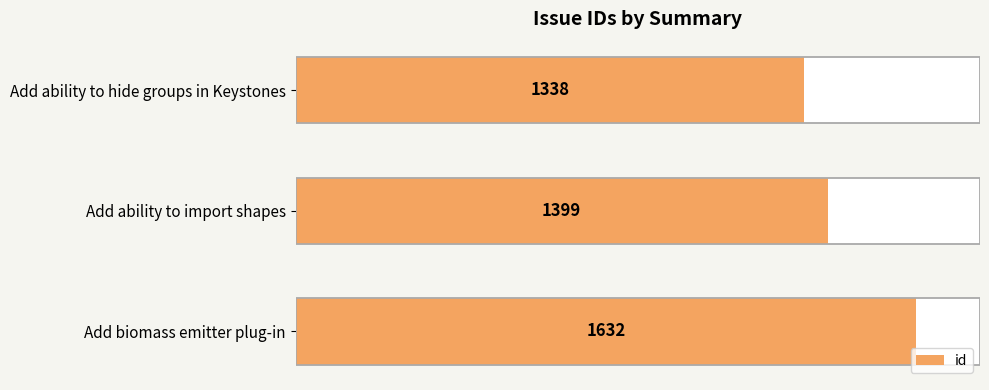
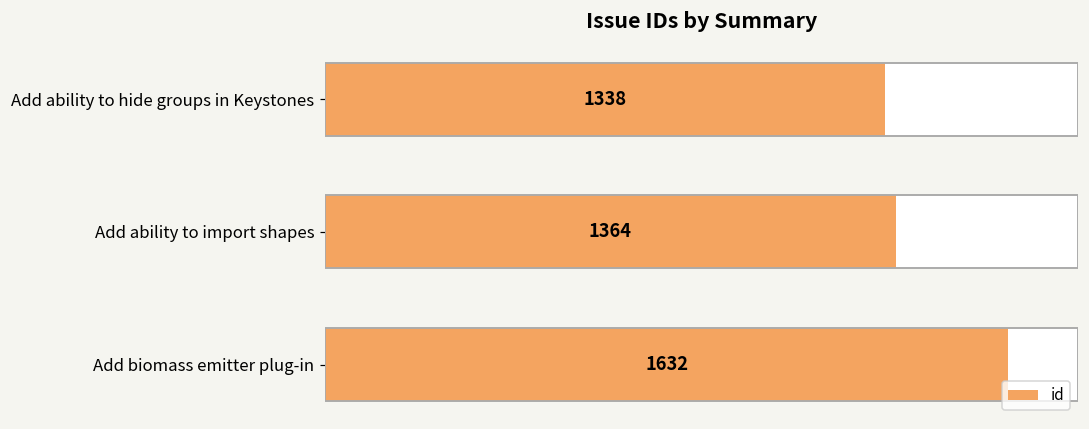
  {
    "id": {
-     "Add ability to import shapes": 1399
+     "Add ability to import shapes": 1364
    }
  }
